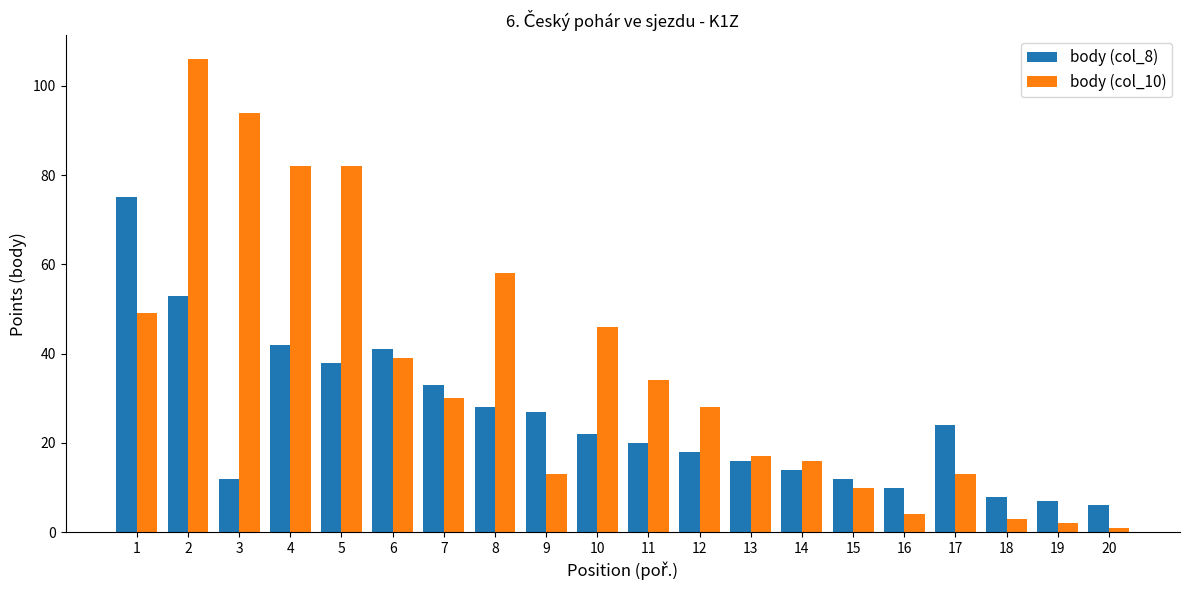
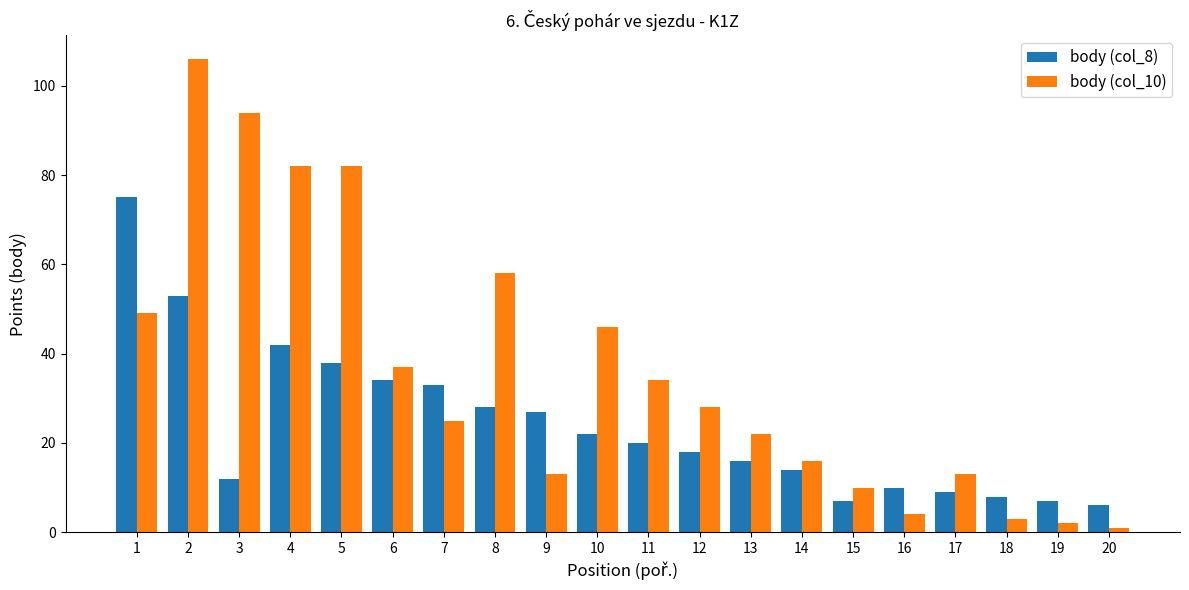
  {
    "body (col_8)": {
      "1": 75,
      "2": 53,
      "3": 12,
      "4": 42,
      "5": 38,
-     "6": 41,
+     "6": 34,
      "7": 33,
      "8": 28,
      "9": 27,
      "10": 22,
      "11": 20,
      "12": 18,
      "13": 16,
      "14": 14,
-     "15": 12,
+     "15": 7,
      "16": 10,
-     "17": 24,
+     "17": 9,
      "18": 8,
      "19": 7,
      "20": 6
    },
    "body (col_10)": {
      "1": 49,
      "2": 106,
      "3": 94,
      "4": 82,
      "5": 82,
-     "6": 39,
-     "7": 30,
+     "6": 37,
+     "7": 25,
      "8": 58,
      "9": 13,
      "10": 46,
      "11": 34,
      "12": 28,
-     "13": 17,
+     "13": 22,
      "14": 16,
      "15": 10,
      "16": 4,
      "17": 13,
      "18": 3,
      "19": 2,
      "20": 1
    }
  }
